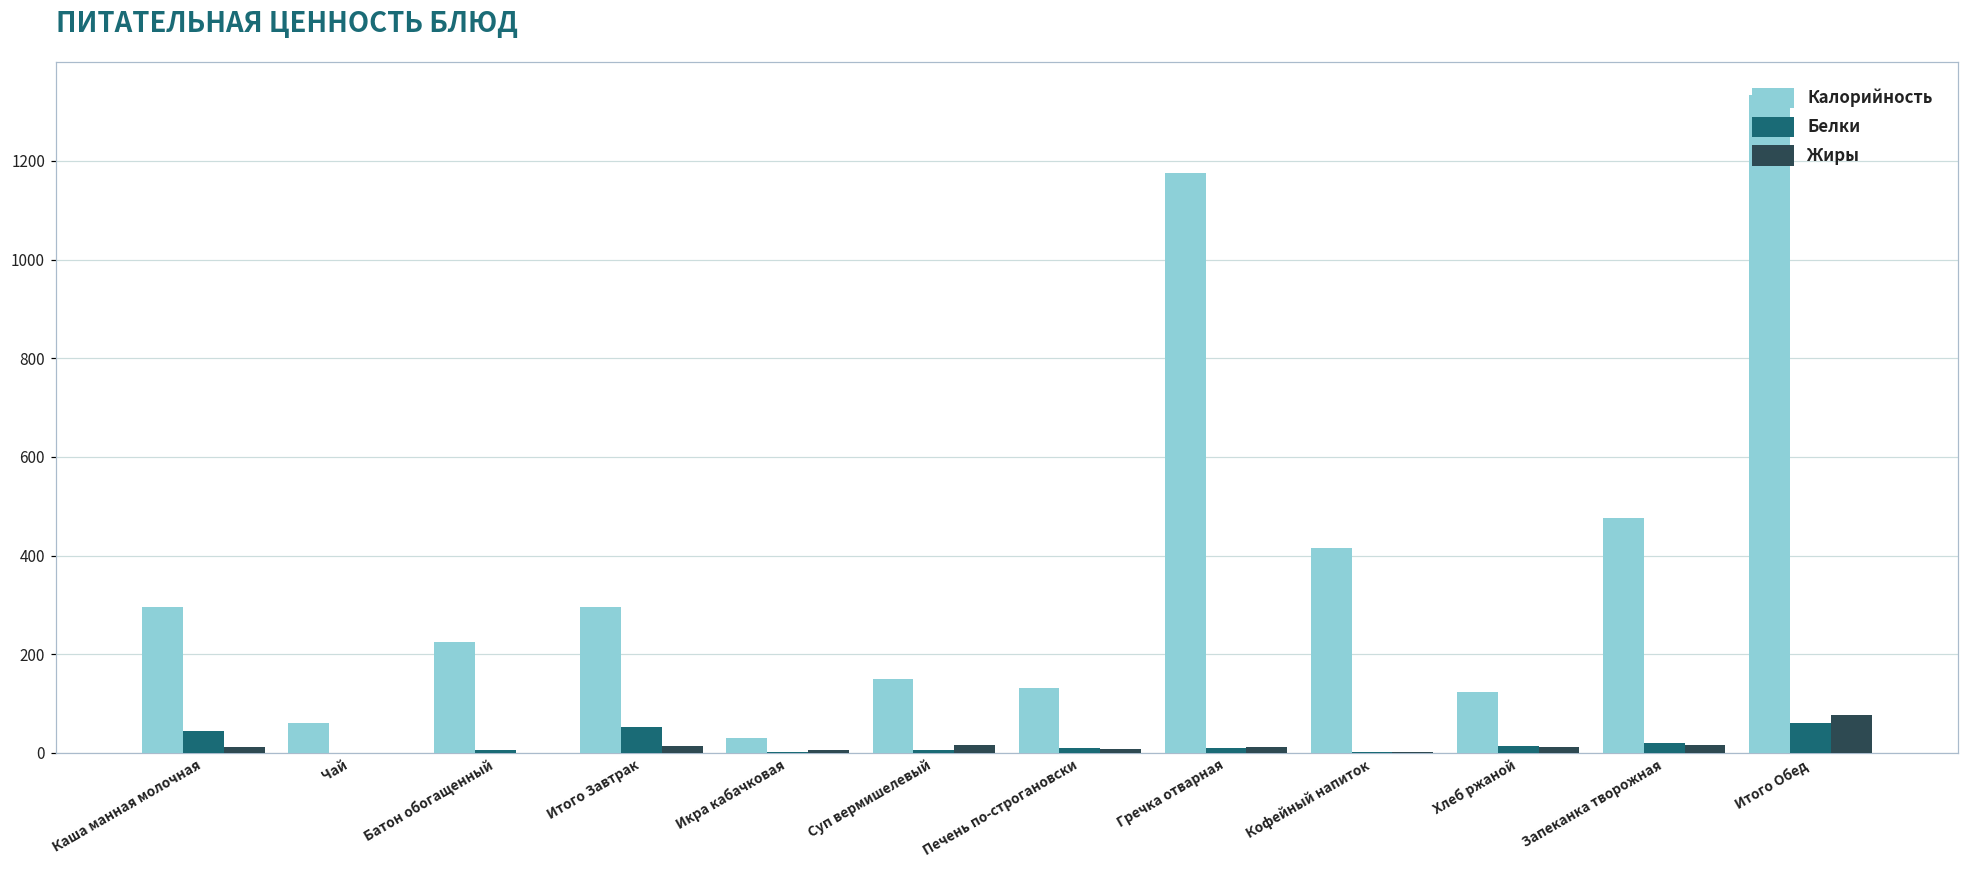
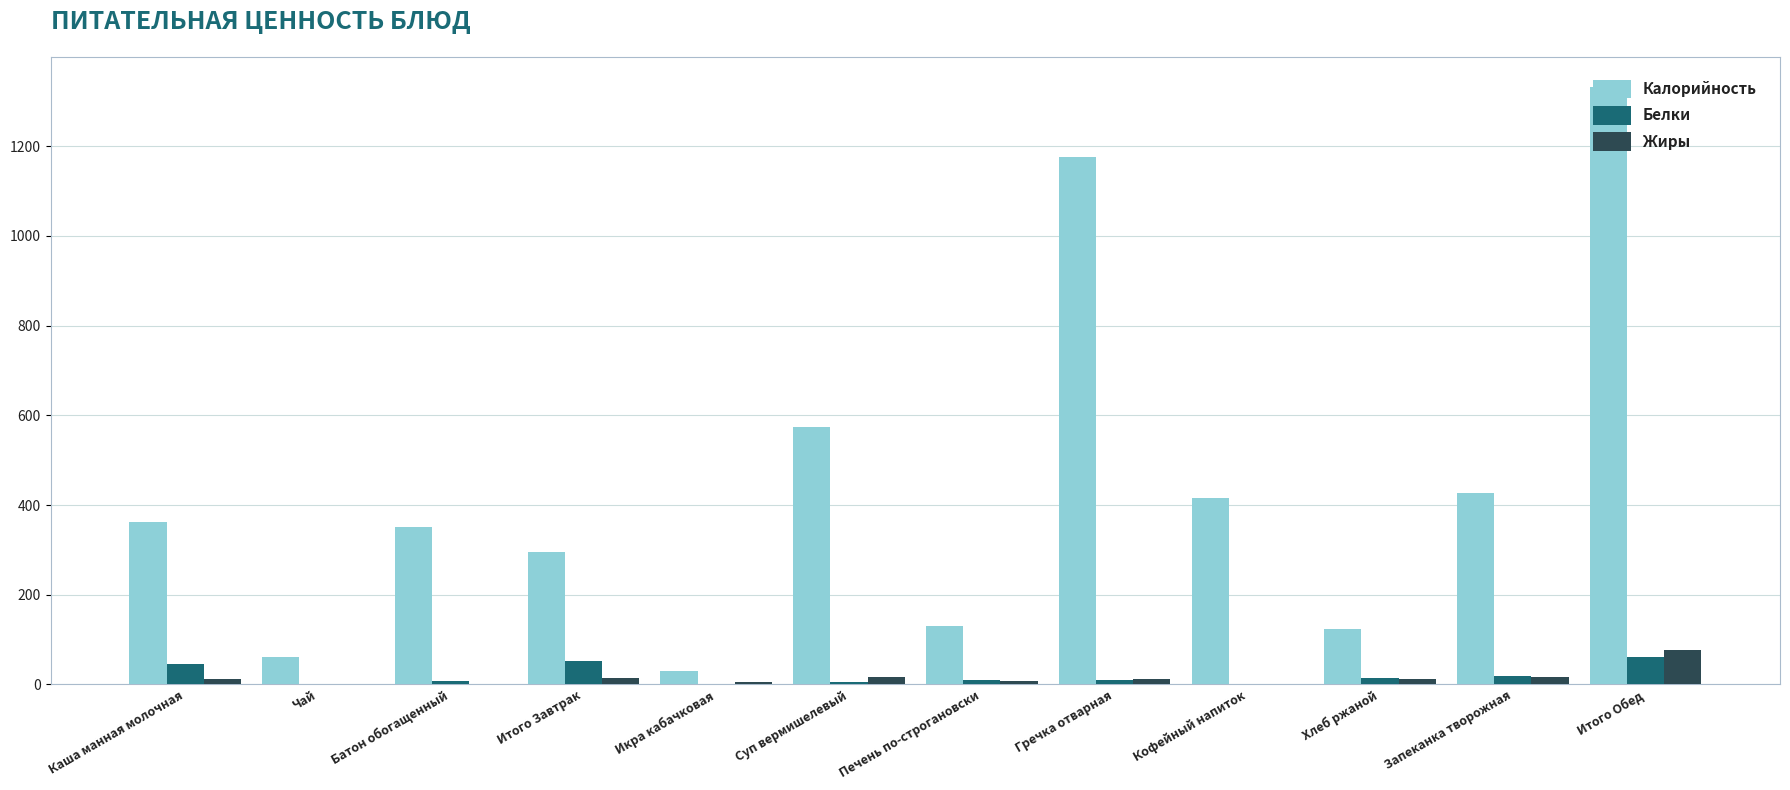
  {
    "Калорийность": {
-     "Каша манная молочная": 300,
+     "Каша манная молочная": 360,
      "Чай": 60,
-     "Батон обогащенный": 220,
+     "Батон обогащенный": 350,
      "Итого Завтрак": 300,
      "Икра кабачковая": 30,
-     "Суп вермишелевый": 150,
+     "Суп вермишелевый": 570,
      "Печень по-строгановски": 130,
      "Гречка отварная": 1180,
      "Кофейный напиток": 420,
      "Хлеб ржаной": 120,
-     "Запеканка творожная": 480,
+     "Запеканка творожная": 430,
      "Итого Обед": 1330
    }
  }
